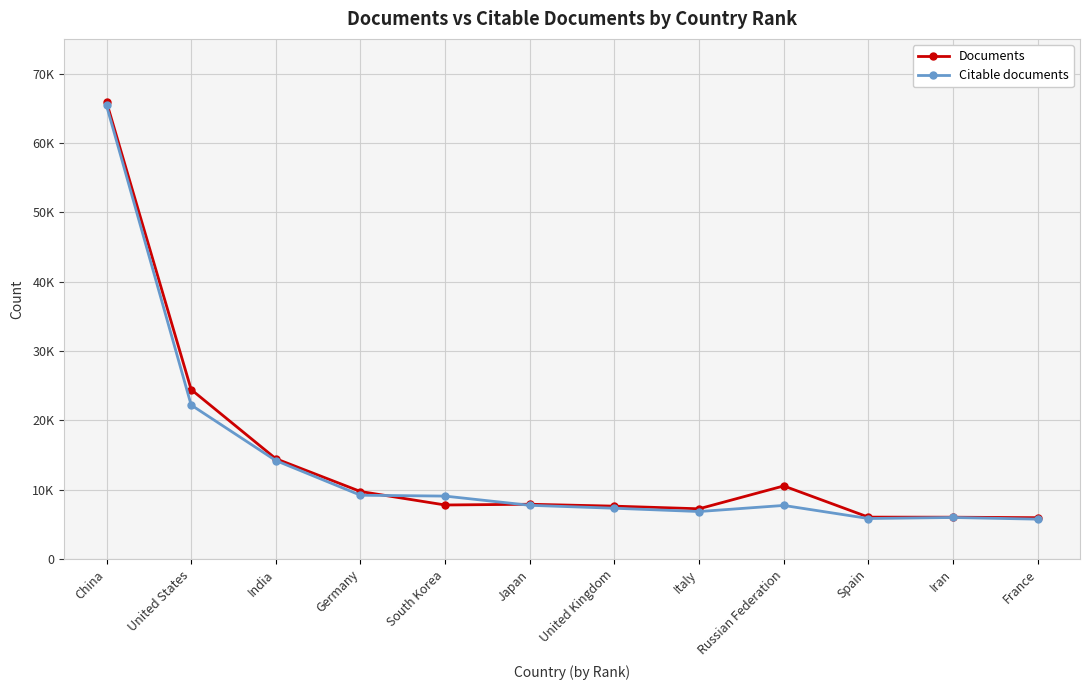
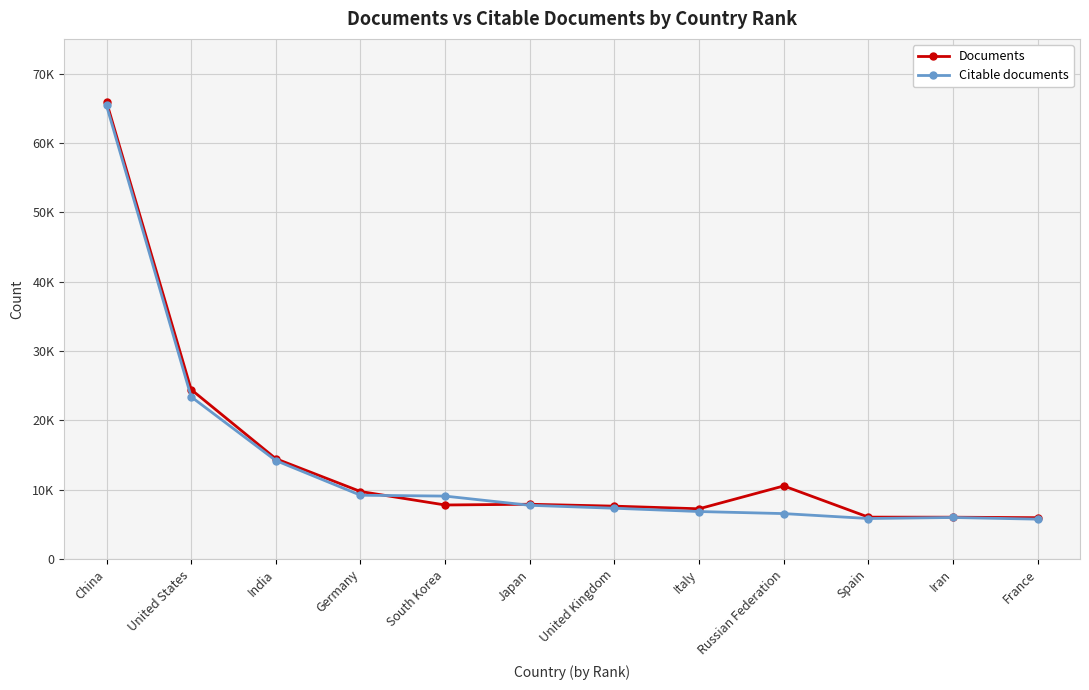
  {
    "Documents": {
      "China": 66000,
      "United States": 24000,
      "Germany": 10000,
      "South Korea": 8000,
      "Italy": 7000,
      "Russian Federation": 11000
    },
    "Citable documents": {
      "China": 65000,
-     "United States": 22000,
+     "United States": 23000,
      "Germany": 9000,
      "South Korea": 9000,
      "Italy": 7000,
-     "Russian Federation": 8000
+     "Russian Federation": 7000
    }
  }
